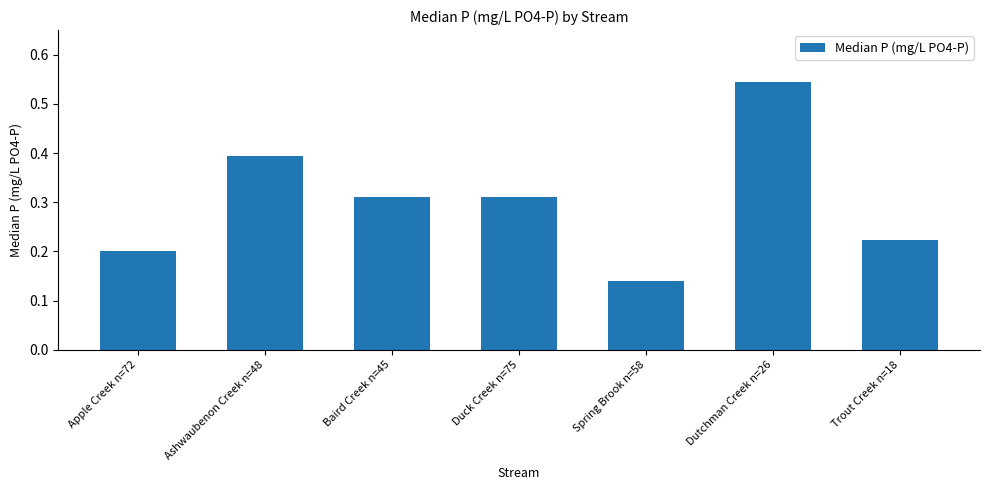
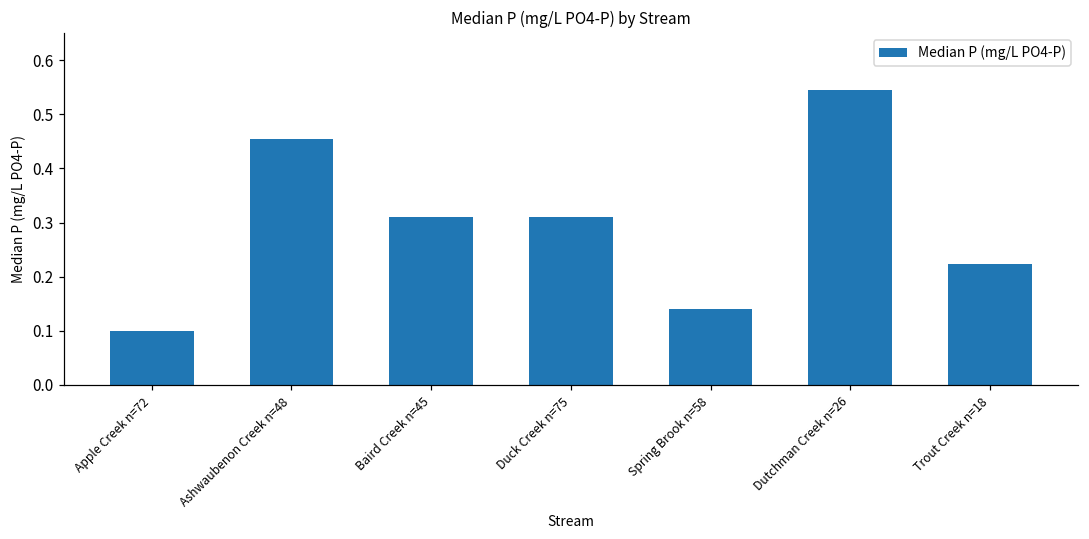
  {
-   "Apple Creek n=72": 0.2,
-   "Ashwaubenon Creek n=48": 0.40,
+   "Apple Creek n=72": 0.1,
+   "Ashwaubenon Creek n=48": 0.46,
    "Baird Creek n=45": 0.31,
    "Duck Creek n=75": 0.31,
    "Spring Brook n=58": 0.14,
    "Dutchman Creek n=26": 0.55,
    "Trout Creek n=18": 0.22
  }
